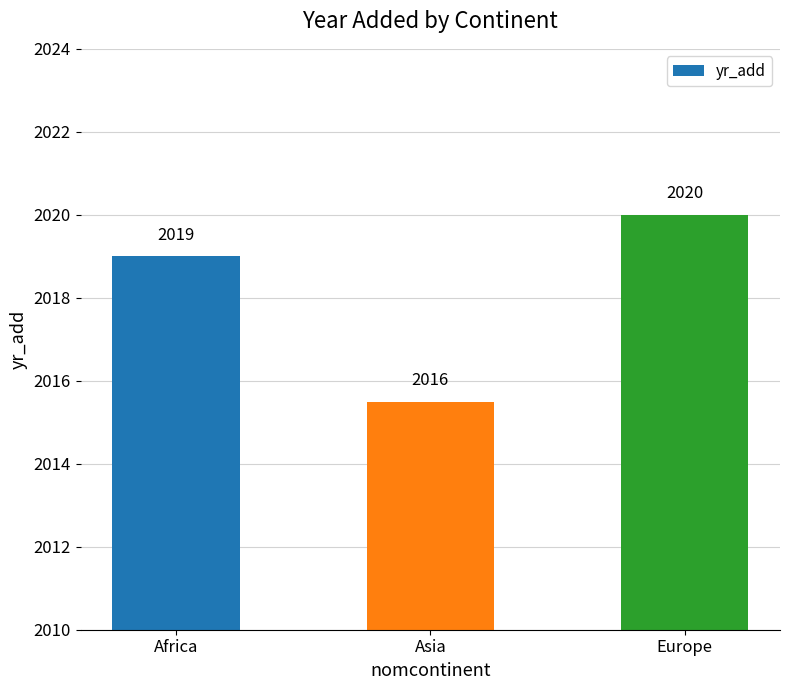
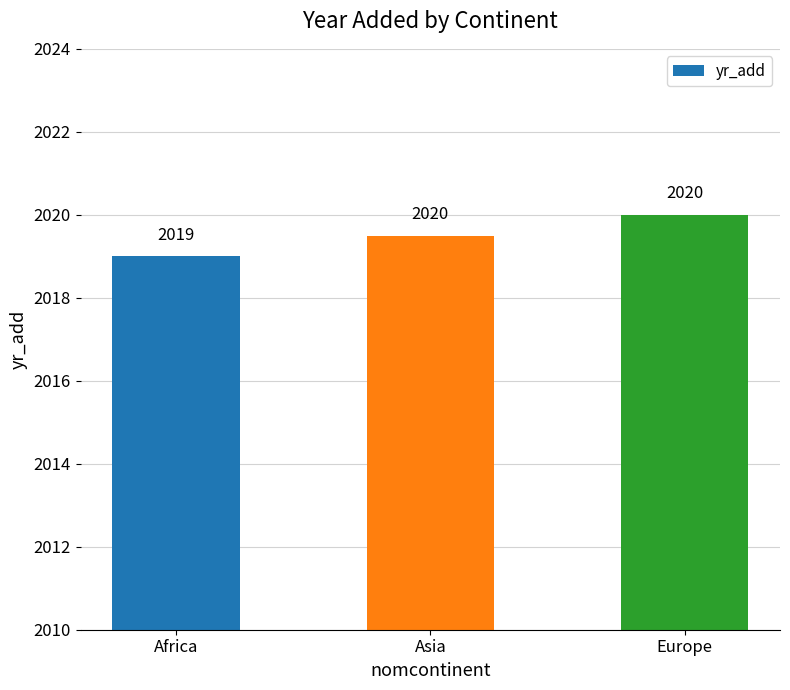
  {
    "Africa": 2019,
-   "Asia": 2016,
+   "Asia": 2020,
    "Europe": 2020
  }
